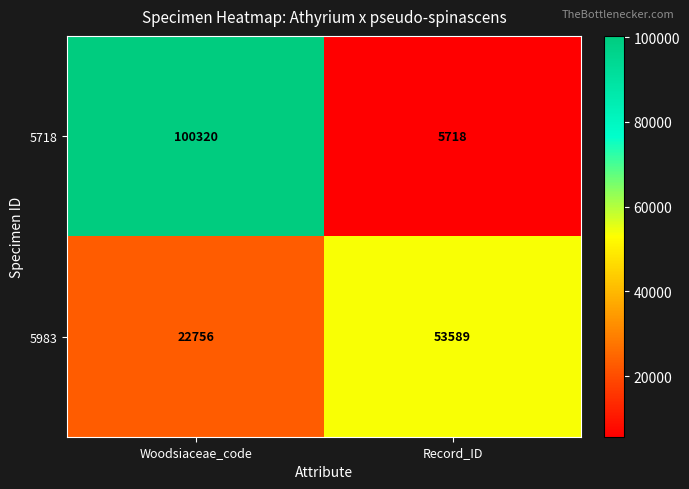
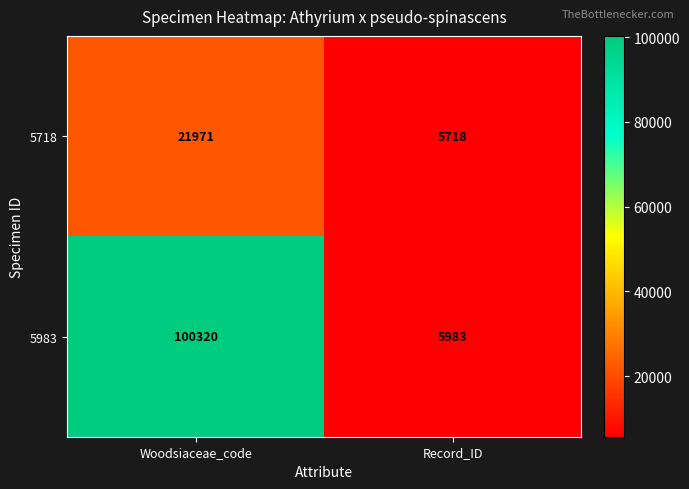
  {
    "5718": {
-     "Woodsiaceae_code": 100320,
+     "Woodsiaceae_code": 21971,
      "Record_ID": 5718
    },
    "5983": {
-     "Woodsiaceae_code": 22756,
-     "Record_ID": 53589
+     "Woodsiaceae_code": 100320,
+     "Record_ID": 5983
    }
  }
